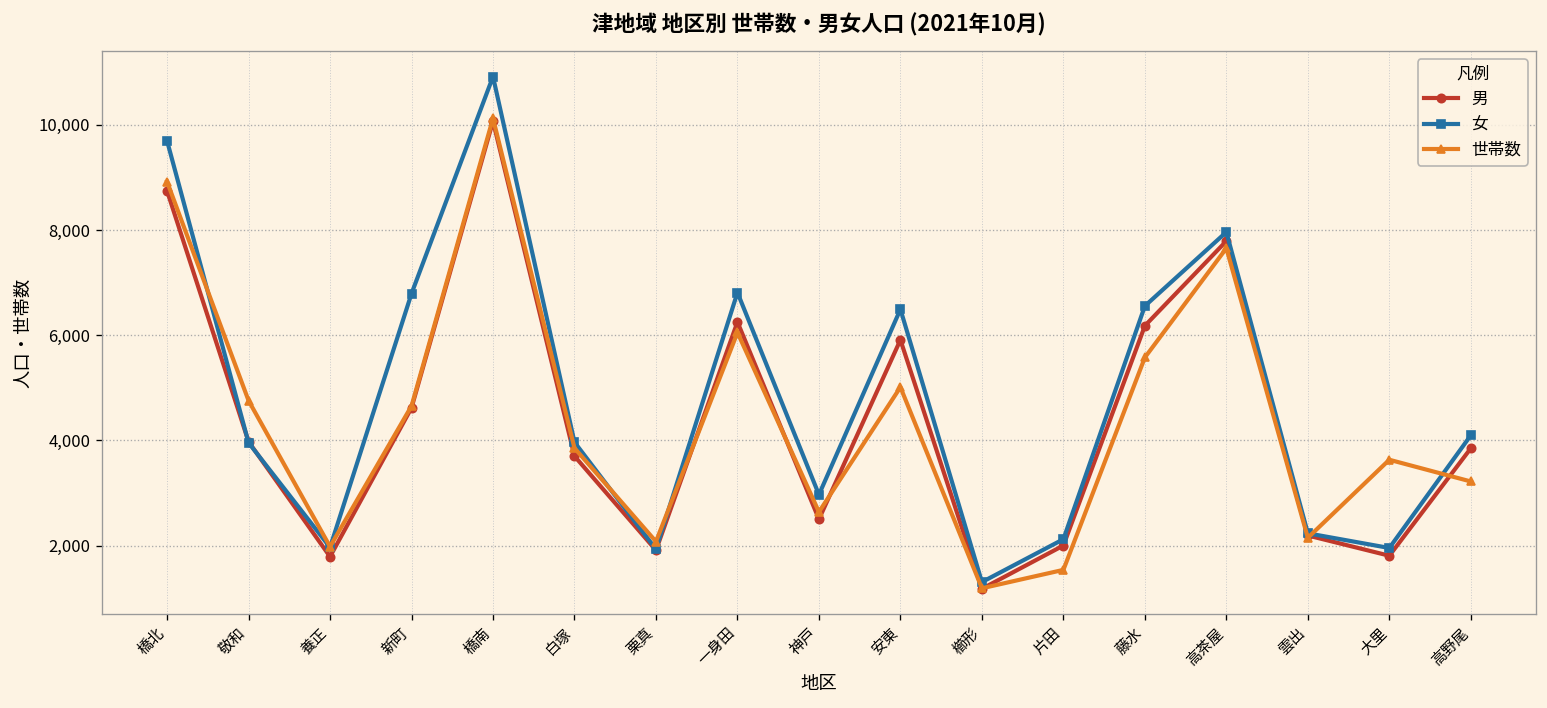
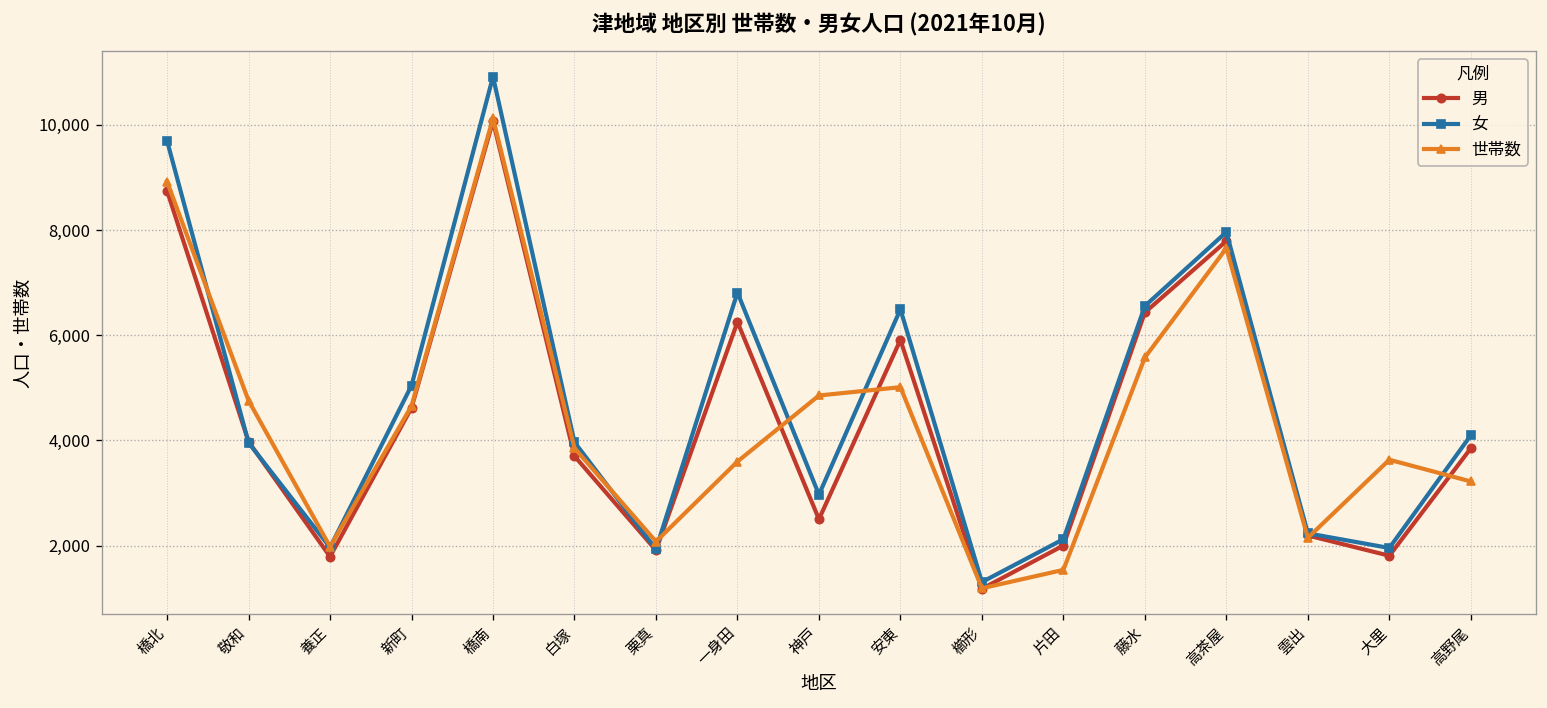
  {
    "男": {
      "橋北": "8,700",
      "養正": "1,800",
      "白塚": "3,700",
      "一身田": "6,300",
      "神戸": "2,500",
      "安東": "5,900",
      "片田": "2,000",
-     "藤水": "6,200",
+     "藤水": "6,400",
      "高茶屋": "7,800",
      "大里": "1,800",
      "高野尾": "3,900"
    },
    "女": {
      "橋北": "9,700",
-     "新町": "6,800",
+     "新町": "5,000",
      "橋南": "10,900",
      "白塚": "4,000",
      "一身田": "6,800",
      "神戸": "3,000",
      "安東": "6,500",
      "櫛形": "1,300",
      "片田": "2,100",
      "藤水": "6,600",
      "高茶屋": "8,000",
      "大里": "2,000",
      "高野尾": "4,100"
    },
    "世帯数": {
      "橋北": "8,900",
      "敬和": "4,800",
      "白塚": "3,900",
      "栗真": "2,100",
-     "一身田": "6,100",
-     "神戸": "2,600",
+     "一身田": "3,600",
+     "神戸": "4,900",
      "安東": "5,000",
      "片田": "1,500",
      "藤水": "5,600",
      "高茶屋": "7,700",
      "大里": "3,600",
      "高野尾": "3,200"
    }
  }
